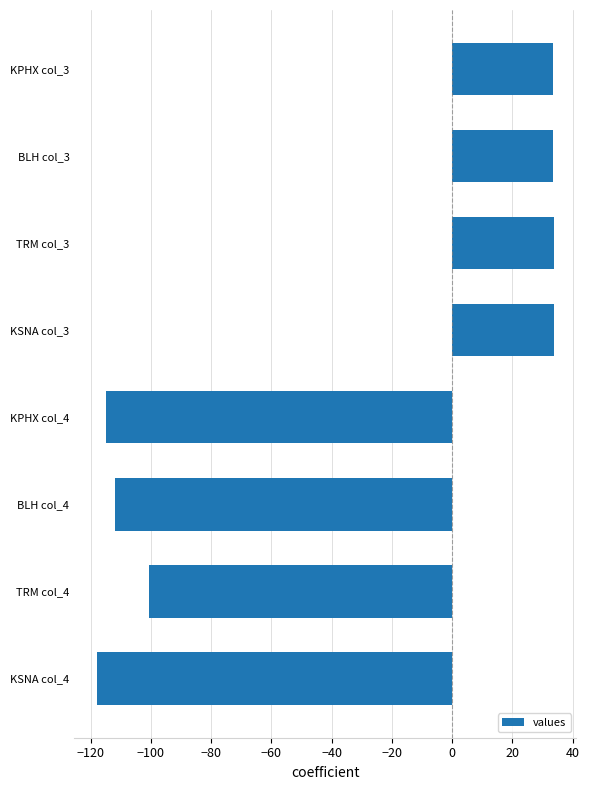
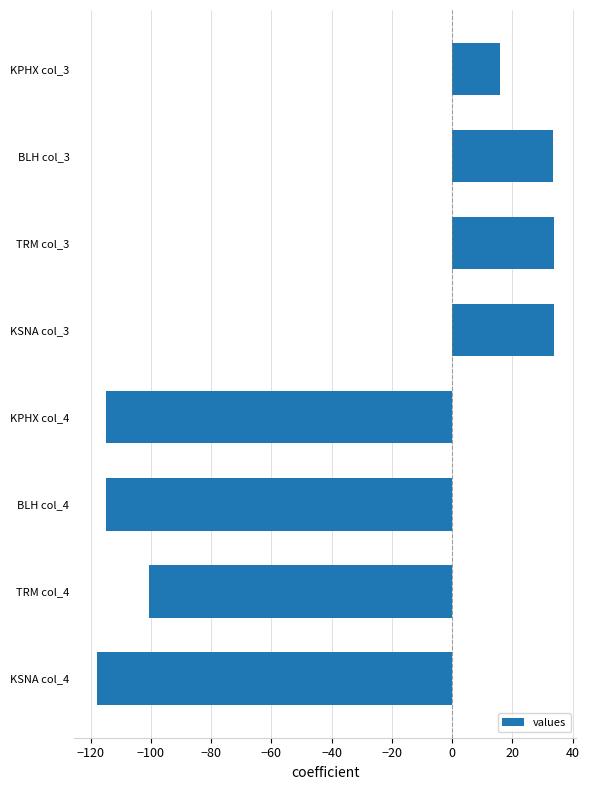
  {
-   "KPHX col_3": 33,
+   "KPHX col_3": 16,
    "BLH col_3": 34,
    "TRM col_3": 34,
    "KSNA col_3": 34,
    "KPHX col_4": -115,
-   "BLH col_4": -112,
+   "BLH col_4": -115,
    "TRM col_4": -101,
    "KSNA col_4": -118
  }
